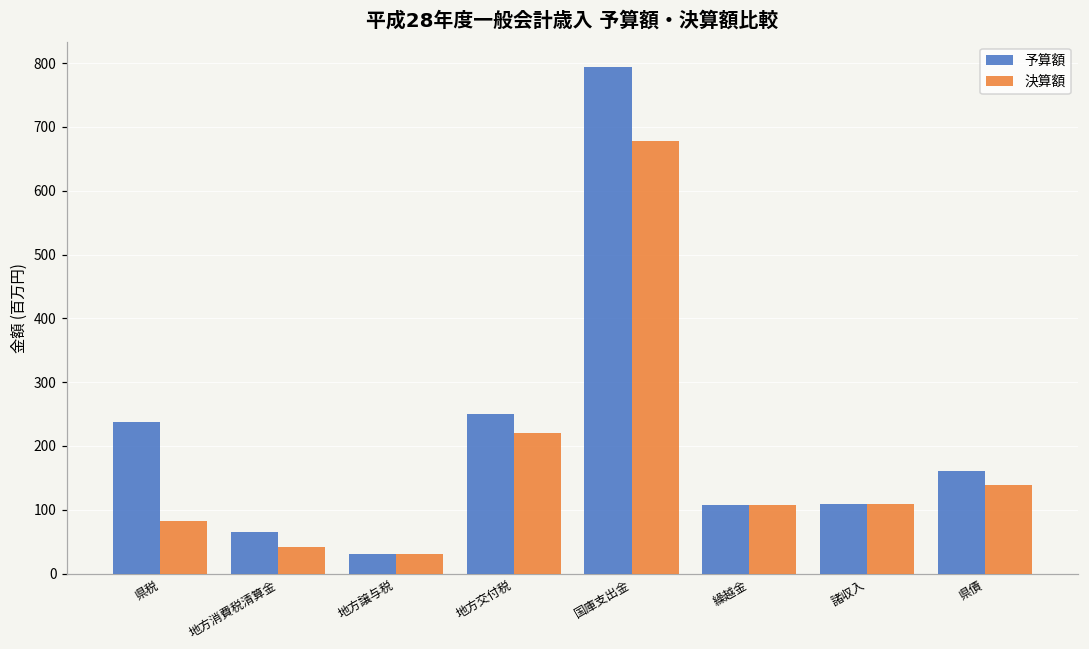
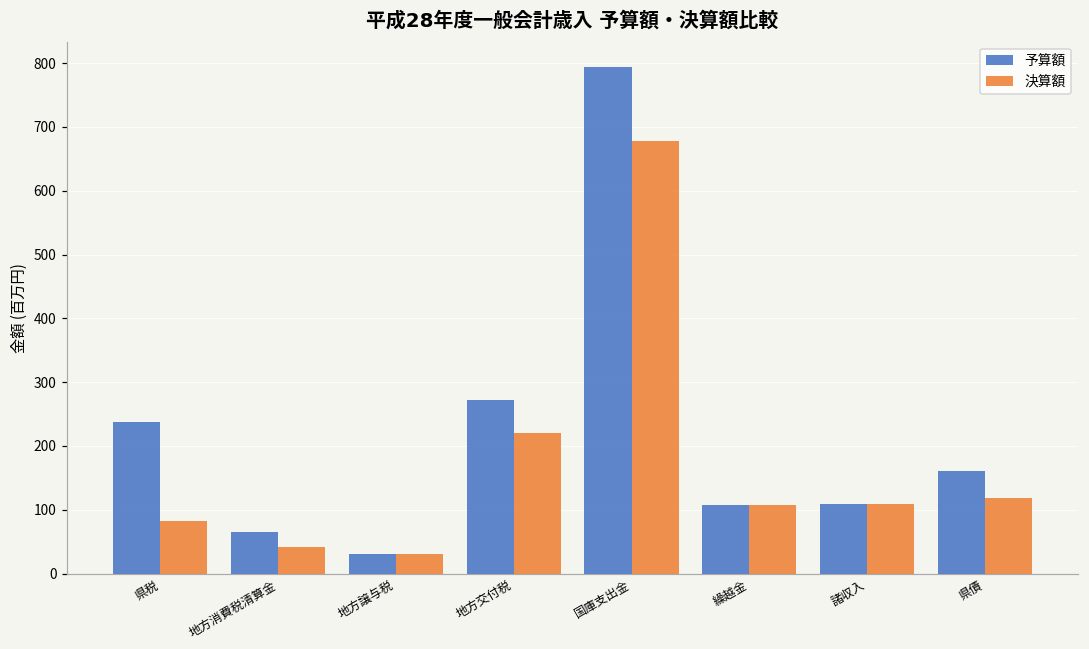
  {
    "予算額": {
      "県税": 240,
      "地方消費税清算金": 70,
      "地方譲与税": 30,
-     "地方交付税": 250,
+     "地方交付税": 270,
      "国庫支出金": 790,
      "繰越金": 110,
      "諸収入": 110,
      "県債": 160
    },
    "決算額": {
      "県税": 80,
      "地方消費税清算金": 40,
      "地方譲与税": 30,
      "地方交付税": 220,
      "国庫支出金": 680,
      "繰越金": 110,
      "諸収入": 110,
-     "県債": 140
+     "県債": 120
    }
  }
